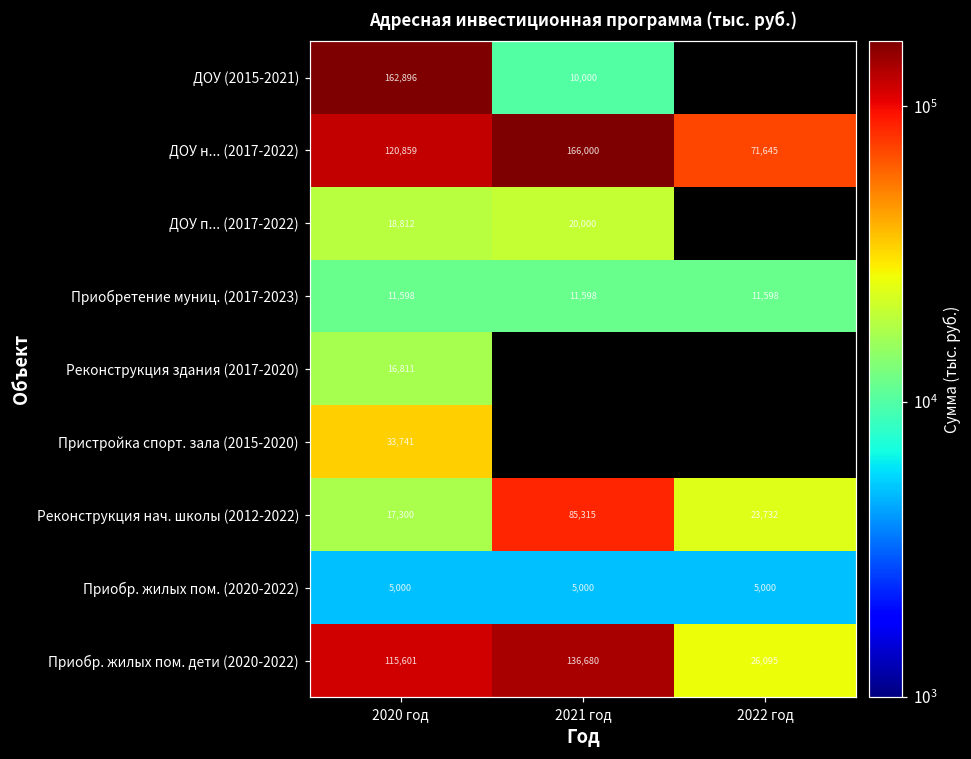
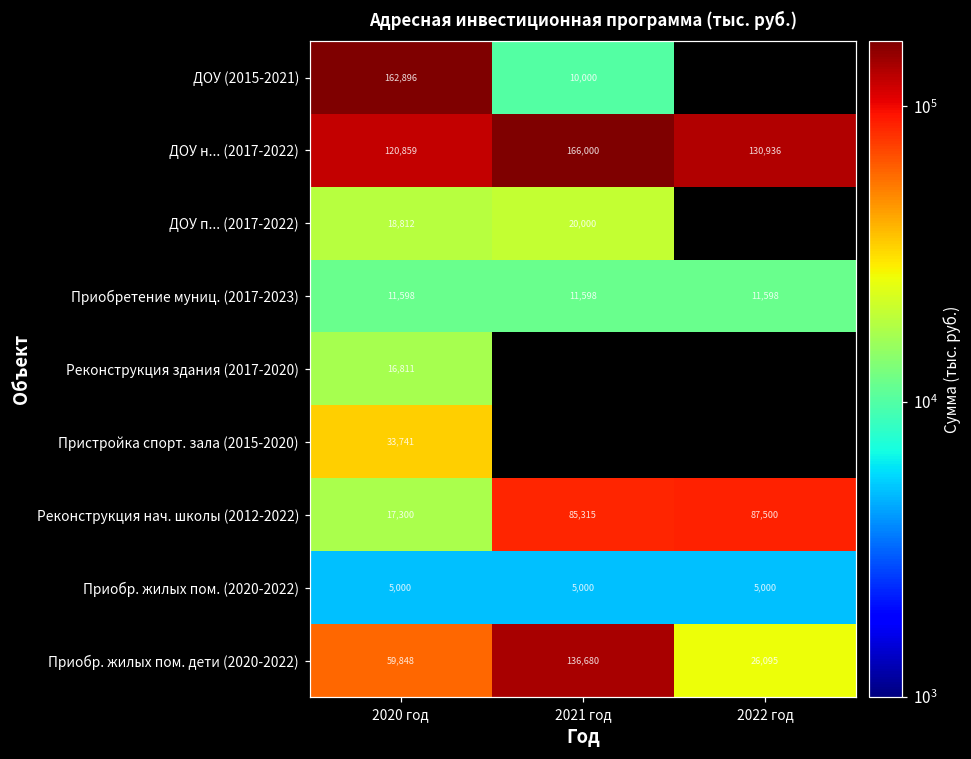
  {
    "ДОУ (2015-2021)": {
      "2020 год": "162,896",
      "2021 год": "10,000"
    },
    "ДОУ н... (2017-2022)": {
      "2020 год": "120,859",
      "2021 год": "166,000",
-     "2022 год": "71,645"
+     "2022 год": "130,936"
    },
    "ДОУ п... (2017-2022)": {
      "2020 год": "18,812",
      "2021 год": "20,000"
    },
    "Приобретение муниц. (2017-2023)": {
      "2020 год": "11,598",
      "2021 год": "11,598",
      "2022 год": "11,598"
    },
    "Реконструкция здания (2017-2020)": {
      "2020 год": "16,811"
    },
    "Пристройка спорт. зала (2015-2020)": {
      "2020 год": "33,741"
    },
    "Реконструкция нач. школы (2012-2022)": {
      "2020 год": "17,300",
      "2021 год": "85,315",
-     "2022 год": "23,732"
+     "2022 год": "87,500"
    },
    "Приобр. жилых пом. (2020-2022)": {
      "2020 год": "5,000",
      "2021 год": "5,000",
      "2022 год": "5,000"
    },
    "Приобр. жилых пом. дети (2020-2022)": {
-     "2020 год": "115,601",
+     "2020 год": "59,848",
      "2021 год": "136,680",
      "2022 год": "26,095"
    }
  }
